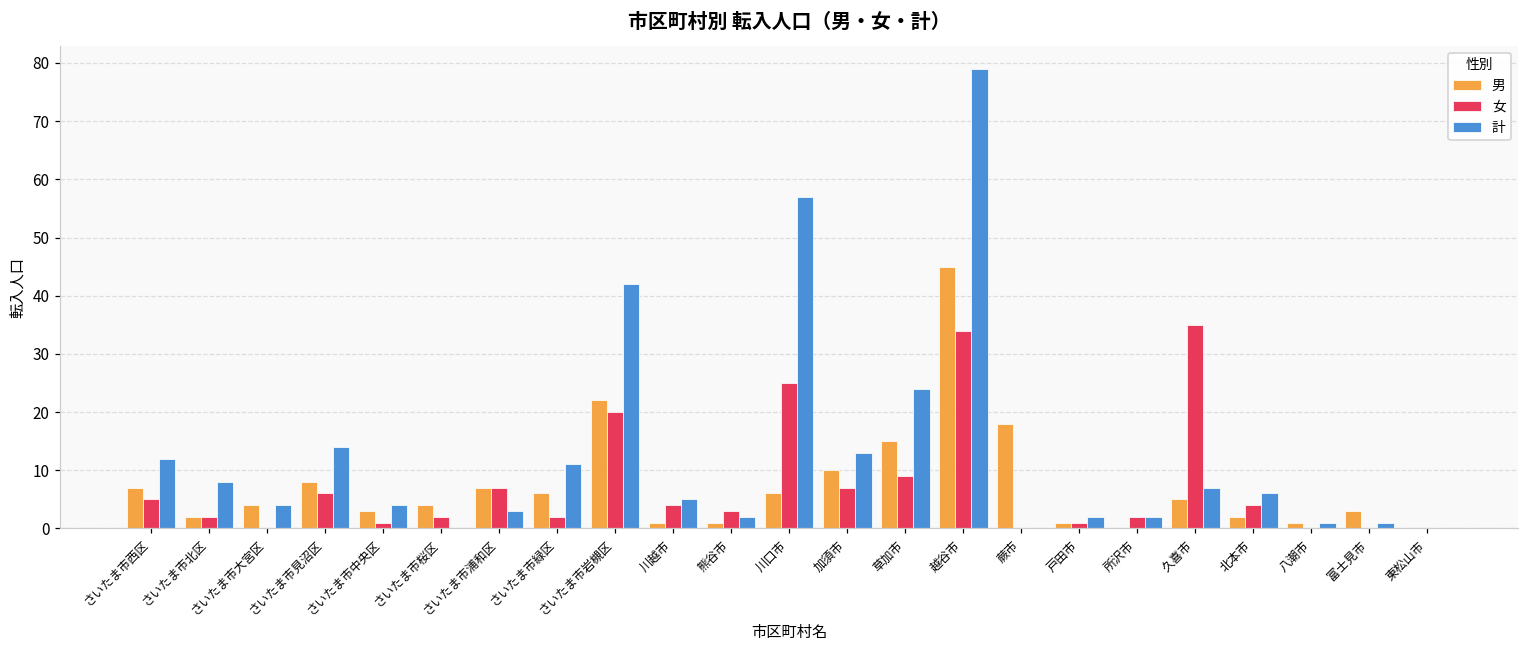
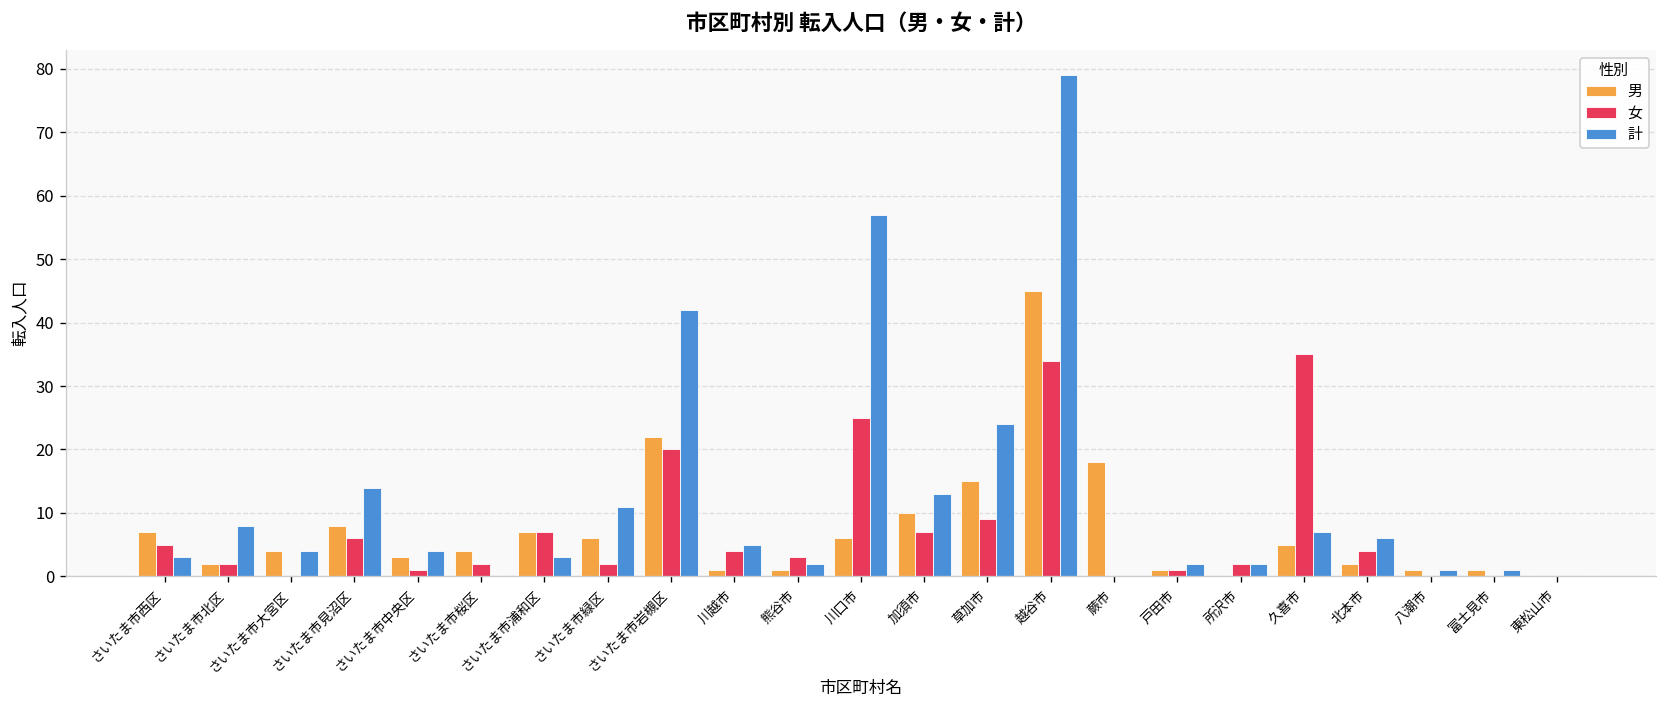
  {
    "男": {
      "さいたま市西区": 7,
      "さいたま市北区": 2,
      "さいたま市大宮区": 4,
      "さいたま市見沼区": 8,
      "さいたま市中央区": 3,
      "さいたま市桜区": 4,
      "さいたま市浦和区": 7,
      "さいたま市緑区": 6,
      "さいたま市岩槻区": 22,
      "川越市": 1,
      "熊谷市": 1,
      "川口市": 6,
      "加須市": 10,
      "草加市": 15,
      "越谷市": 45,
      "蕨市": 18,
      "戸田市": 1,
      "所沢市": 0,
      "久喜市": 5,
      "北本市": 2,
      "八潮市": 1,
-     "富士見市": 3,
+     "富士見市": 1,
      "東松山市": 0
    },
    "女": {
      "さいたま市西区": 5,
      "さいたま市北区": 2,
      "さいたま市大宮区": 0,
      "さいたま市見沼区": 6,
      "さいたま市中央区": 1,
      "さいたま市桜区": 2,
      "さいたま市浦和区": 7,
      "さいたま市緑区": 2,
      "さいたま市岩槻区": 20,
      "川越市": 4,
      "熊谷市": 3,
      "川口市": 25,
      "加須市": 7,
      "草加市": 9,
      "越谷市": 34,
      "蕨市": 0,
      "戸田市": 1,
      "所沢市": 2,
      "久喜市": 35,
      "北本市": 4,
      "八潮市": 0,
      "富士見市": 0,
      "東松山市": 0
    },
    "計": {
-     "さいたま市西区": 12,
+     "さいたま市西区": 3,
      "さいたま市北区": 8,
      "さいたま市大宮区": 4,
      "さいたま市見沼区": 14,
      "さいたま市中央区": 4,
      "さいたま市桜区": 0,
      "さいたま市浦和区": 3,
      "さいたま市緑区": 11,
      "さいたま市岩槻区": 42,
      "川越市": 5,
      "熊谷市": 2,
      "川口市": 57,
      "加須市": 13,
      "草加市": 24,
      "越谷市": 79,
      "蕨市": 0,
      "戸田市": 2,
      "所沢市": 2,
      "久喜市": 7,
      "北本市": 6,
      "八潮市": 1,
      "富士見市": 1,
      "東松山市": 0
    }
  }
